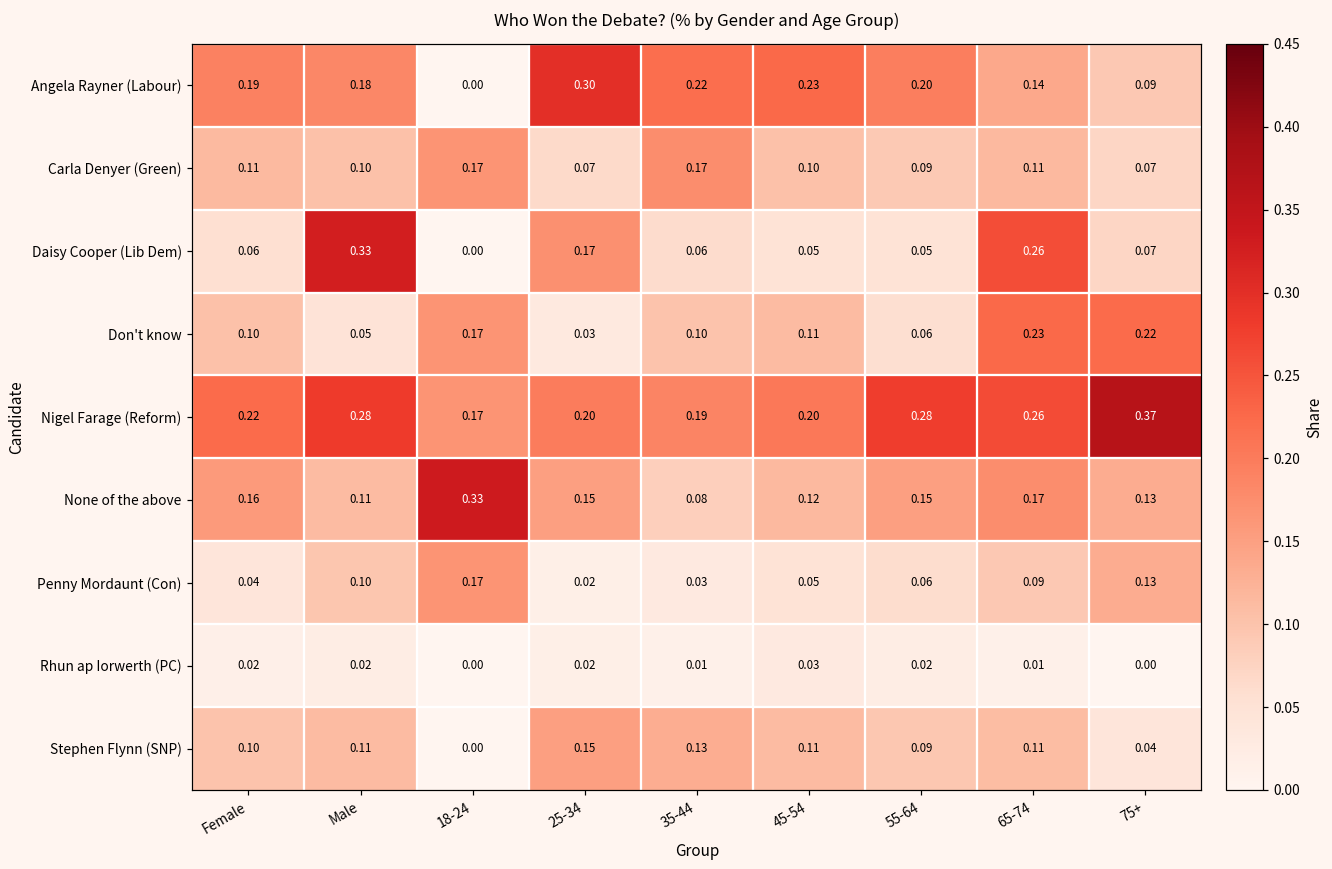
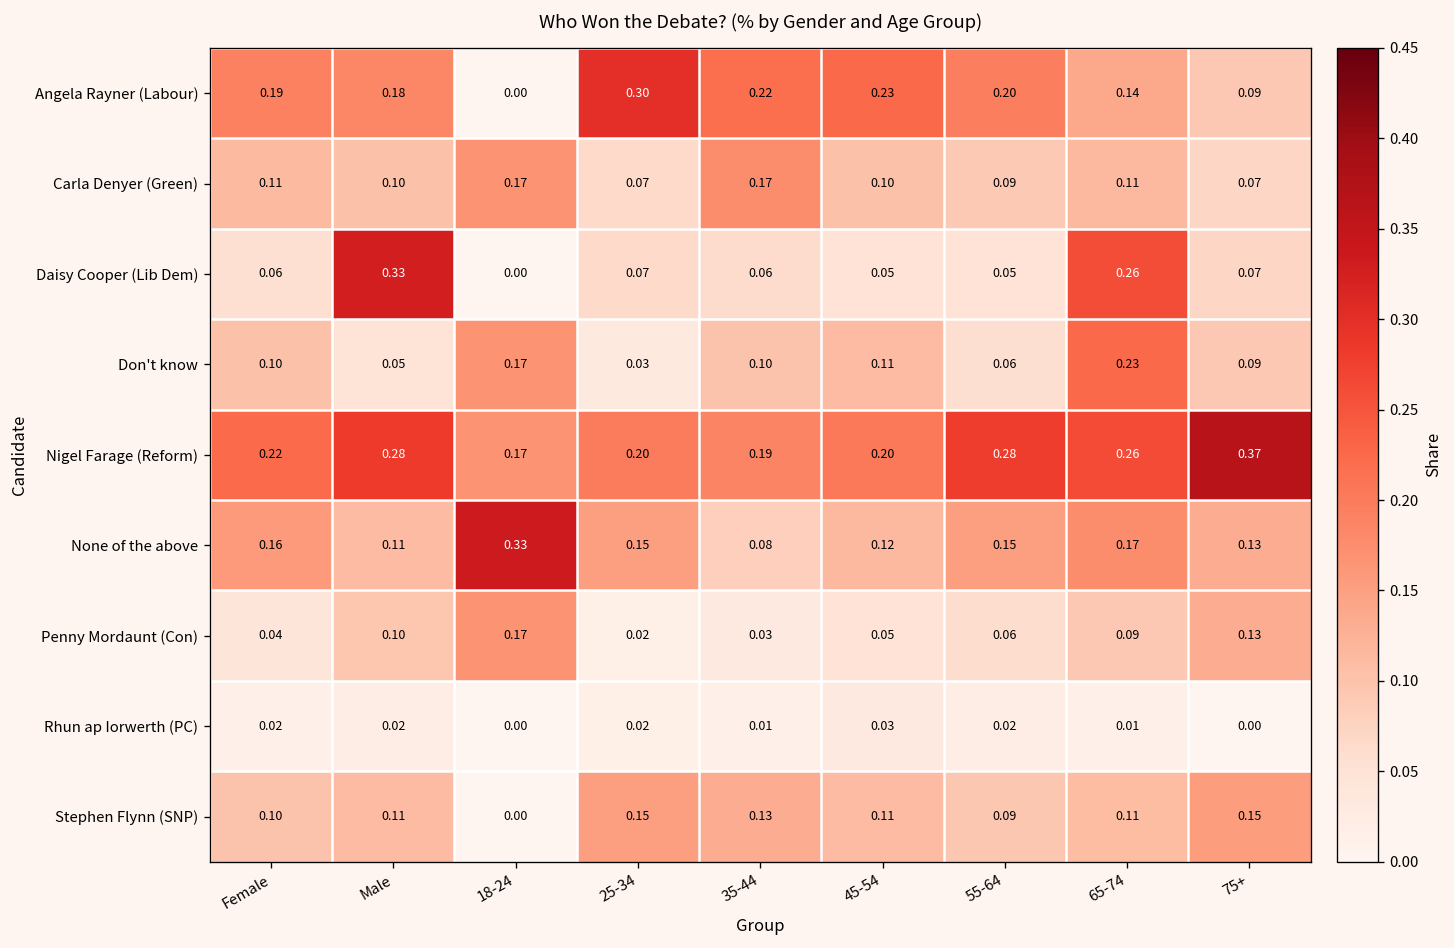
  {
    "Angela Rayner (Labour)": {
      "Female": 0.19,
      "Male": 0.18,
      "18-24": 0.00,
      "25-34": 0.30,
      "35-44": 0.22,
      "45-54": 0.23,
      "55-64": 0.20,
      "65-74": 0.14,
      "75+": 0.09
    },
    "Carla Denyer (Green)": {
      "Female": 0.11,
      "Male": 0.10,
      "18-24": 0.17,
      "25-34": 0.07,
      "35-44": 0.17,
      "45-54": 0.10,
      "55-64": 0.09,
      "65-74": 0.11,
      "75+": 0.07
    },
    "Daisy Cooper (Lib Dem)": {
      "Female": 0.06,
      "Male": 0.33,
      "18-24": 0.00,
-     "25-34": 0.17,
+     "25-34": 0.07,
      "35-44": 0.06,
      "45-54": 0.05,
      "55-64": 0.05,
      "65-74": 0.26,
      "75+": 0.07
    },
    "Don't know": {
      "Female": 0.10,
      "Male": 0.05,
      "18-24": 0.17,
      "25-34": 0.03,
      "35-44": 0.10,
      "45-54": 0.11,
      "55-64": 0.06,
      "65-74": 0.23,
-     "75+": 0.22
+     "75+": 0.09
    },
    "Nigel Farage (Reform)": {
      "Female": 0.22,
      "Male": 0.28,
      "18-24": 0.17,
      "25-34": 0.20,
      "35-44": 0.19,
      "45-54": 0.20,
      "55-64": 0.28,
      "65-74": 0.26,
      "75+": 0.37
    },
    "None of the above": {
      "Female": 0.16,
      "Male": 0.11,
      "18-24": 0.33,
      "25-34": 0.15,
      "35-44": 0.08,
      "45-54": 0.12,
      "55-64": 0.15,
      "65-74": 0.17,
      "75+": 0.13
    },
    "Penny Mordaunt (Con)": {
      "Female": 0.04,
      "Male": 0.10,
      "18-24": 0.17,
      "25-34": 0.02,
      "35-44": 0.03,
      "45-54": 0.05,
      "55-64": 0.06,
      "65-74": 0.09,
      "75+": 0.13
    },
    "Rhun ap Iorwerth (PC)": {
      "Female": 0.02,
      "Male": 0.02,
      "18-24": 0.00,
      "25-34": 0.02,
      "35-44": 0.01,
      "45-54": 0.03,
      "55-64": 0.02,
      "65-74": 0.01,
      "75+": 0.00
    },
    "Stephen Flynn (SNP)": {
      "Female": 0.10,
      "Male": 0.11,
      "18-24": 0.00,
      "25-34": 0.15,
      "35-44": 0.13,
      "45-54": 0.11,
      "55-64": 0.09,
      "65-74": 0.11,
-     "75+": 0.04
+     "75+": 0.15
    }
  }
